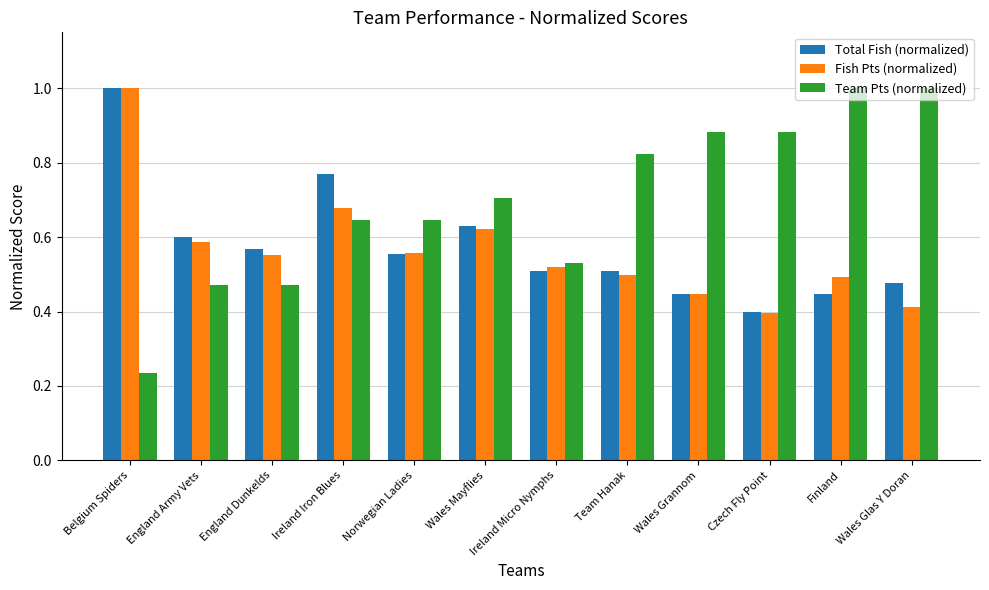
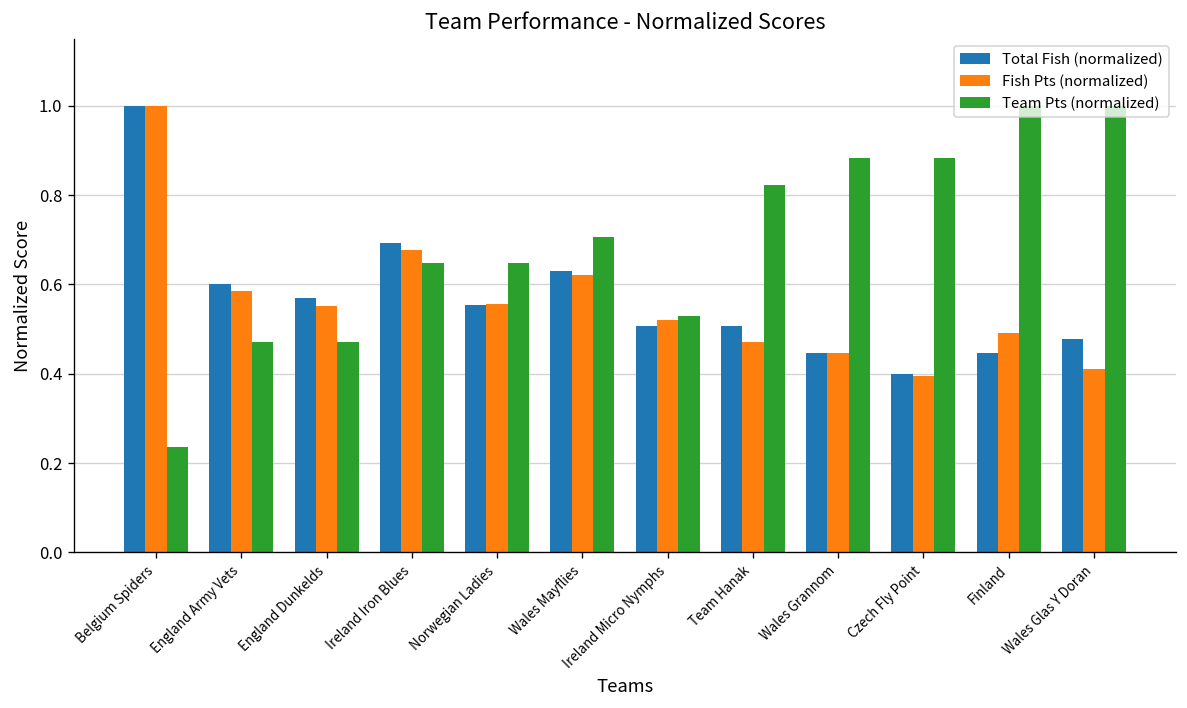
  {
    "Total Fish (normalized)": {
      "Belgium Spiders": 1.00,
      "England Army Vets": 0.60,
      "England Dunkelds": 0.57,
-     "Ireland Iron Blues": 0.77,
+     "Ireland Iron Blues": 0.69,
      "Norwegian Ladies": 0.55,
      "Wales Mayflies": 0.63,
      "Ireland Micro Nymphs": 0.51,
      "Team Hanak": 0.51,
      "Wales Grannom": 0.45,
      "Czech Fly Point": 0.40,
      "Finland": 0.45,
      "Wales Glas Y Doran": 0.48
    },
    "Fish Pts (normalized)": {
      "Belgium Spiders": 1.00,
      "England Army Vets": 0.59,
      "England Dunkelds": 0.55,
      "Ireland Iron Blues": 0.68,
      "Norwegian Ladies": 0.56,
      "Wales Mayflies": 0.62,
      "Ireland Micro Nymphs": 0.52,
-     "Team Hanak": 0.50,
+     "Team Hanak": 0.47,
      "Wales Grannom": 0.45,
      "Czech Fly Point": 0.40,
      "Finland": 0.49,
      "Wales Glas Y Doran": 0.41
    },
    "Team Pts (normalized)": {
      "Belgium Spiders": 0.24,
      "England Army Vets": 0.47,
      "England Dunkelds": 0.47,
      "Ireland Iron Blues": 0.65,
      "Norwegian Ladies": 0.65,
      "Wales Mayflies": 0.71,
      "Ireland Micro Nymphs": 0.53,
      "Team Hanak": 0.82,
      "Wales Grannom": 0.88,
      "Czech Fly Point": 0.88
    }
  }
